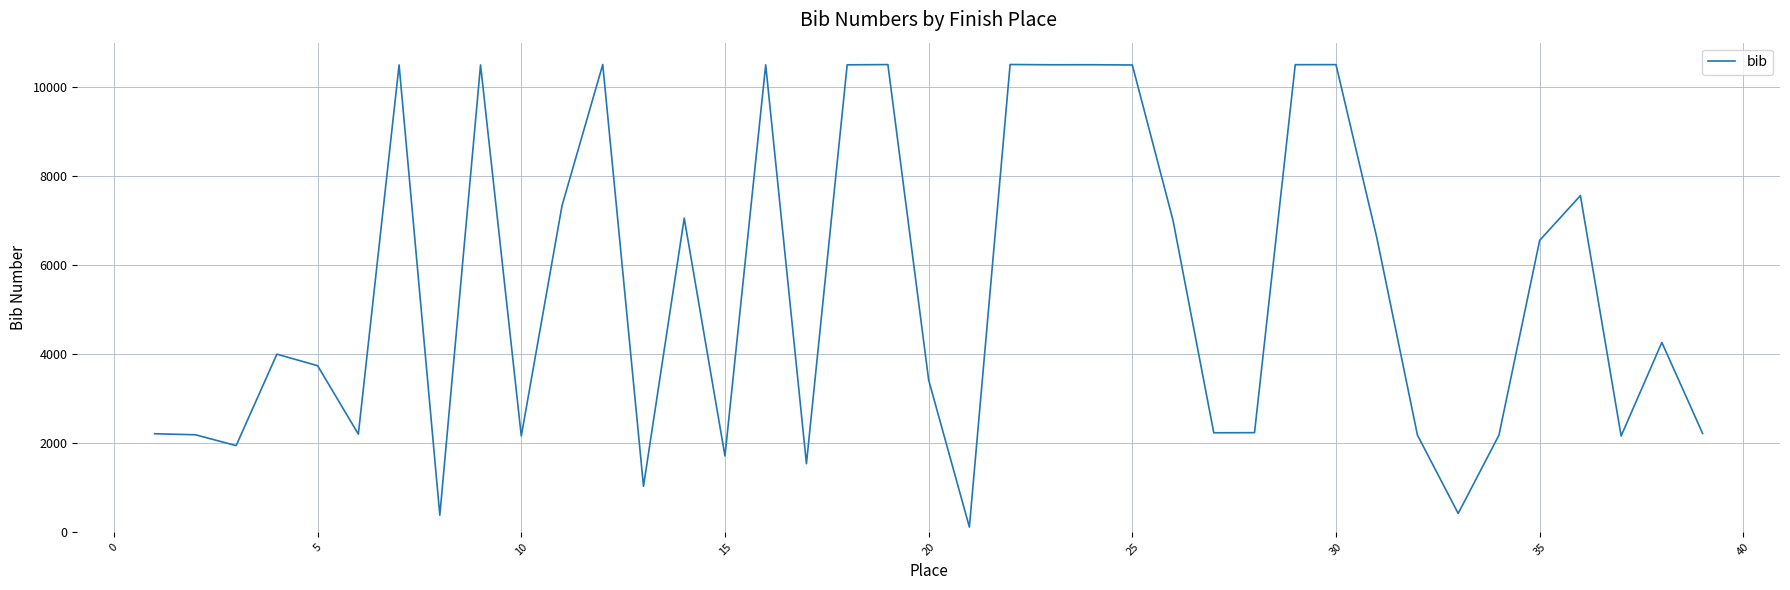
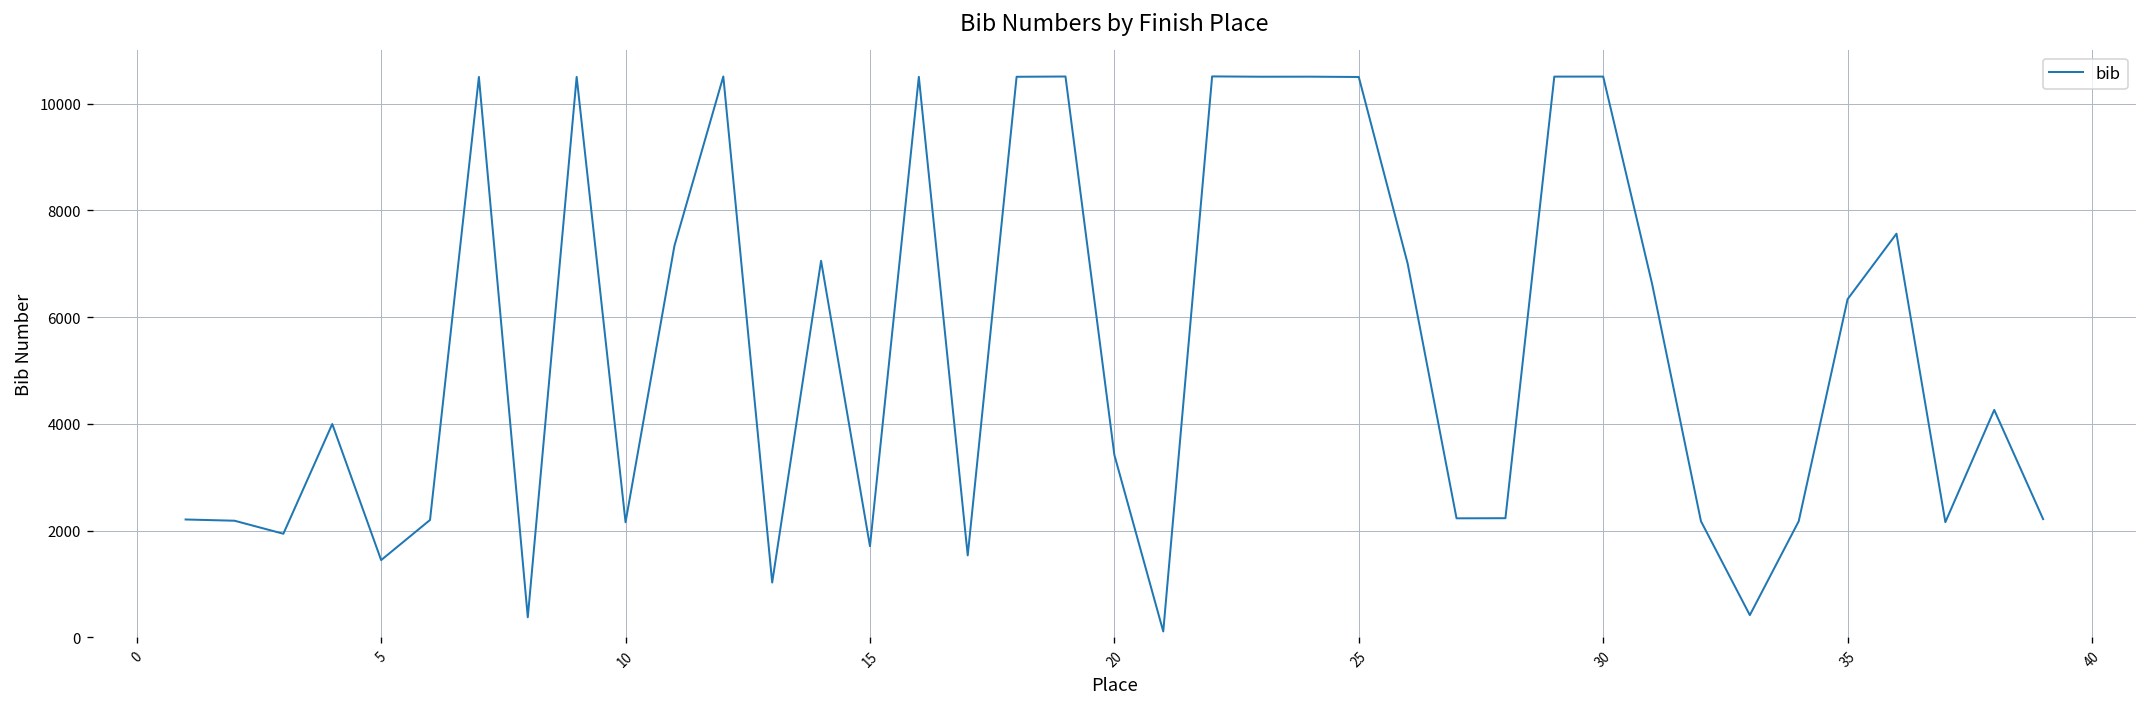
  {
-   "5": 3700,
+   "5": 1400,
    "10": 2200,
    "15": 1700,
    "20": 3400,
    "25": 10500,
    "30": 10500,
-   "35": 6600
+   "35": 6300
  }
